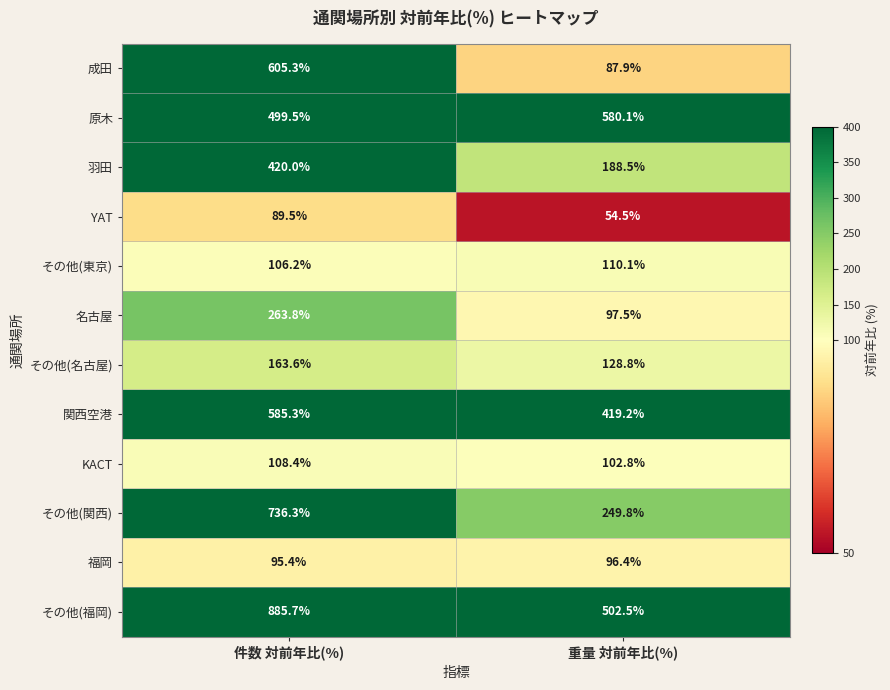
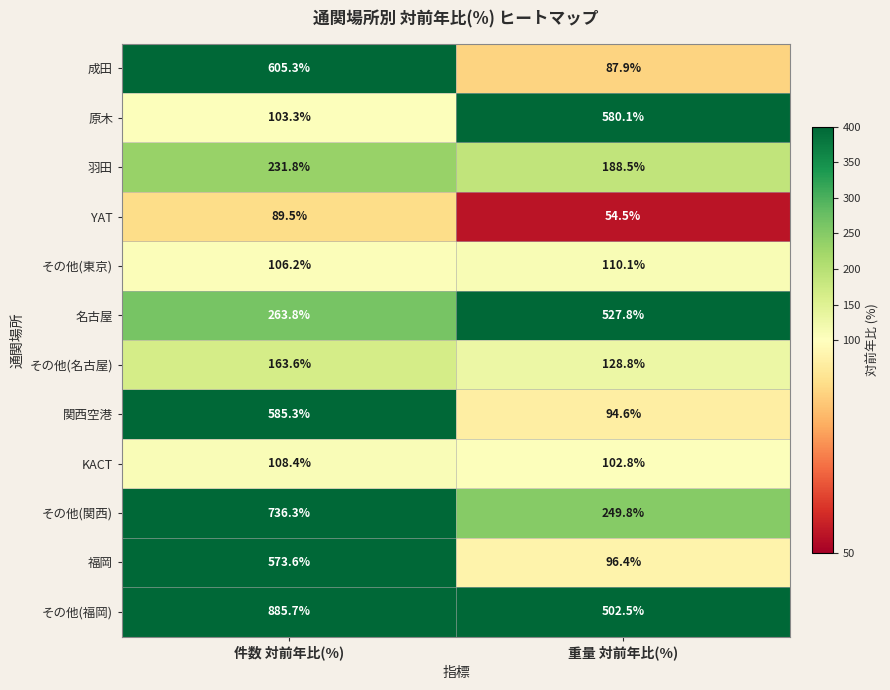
  {
    "成田": {
      "件数 対前年比(%)": "605.3%",
      "重量 対前年比(%)": "87.9%"
    },
    "原木": {
-     "件数 対前年比(%)": "499.5%",
+     "件数 対前年比(%)": "103.3%",
      "重量 対前年比(%)": "580.1%"
    },
    "羽田": {
-     "件数 対前年比(%)": "420.0%",
+     "件数 対前年比(%)": "231.8%",
      "重量 対前年比(%)": "188.5%"
    },
    "YAT": {
      "件数 対前年比(%)": "89.5%",
      "重量 対前年比(%)": "54.5%"
    },
    "その他(東京)": {
      "件数 対前年比(%)": "106.2%",
      "重量 対前年比(%)": "110.1%"
    },
    "名古屋": {
      "件数 対前年比(%)": "263.8%",
-     "重量 対前年比(%)": "97.5%"
+     "重量 対前年比(%)": "527.8%"
    },
    "その他(名古屋)": {
      "件数 対前年比(%)": "163.6%",
      "重量 対前年比(%)": "128.8%"
    },
    "関西空港": {
      "件数 対前年比(%)": "585.3%",
-     "重量 対前年比(%)": "419.2%"
+     "重量 対前年比(%)": "94.6%"
    },
    "KACT": {
      "件数 対前年比(%)": "108.4%",
      "重量 対前年比(%)": "102.8%"
    },
    "その他(関西)": {
      "件数 対前年比(%)": "736.3%",
      "重量 対前年比(%)": "249.8%"
    },
    "福岡": {
-     "件数 対前年比(%)": "95.4%",
+     "件数 対前年比(%)": "573.6%",
      "重量 対前年比(%)": "96.4%"
    },
    "その他(福岡)": {
      "件数 対前年比(%)": "885.7%",
      "重量 対前年比(%)": "502.5%"
    }
  }
